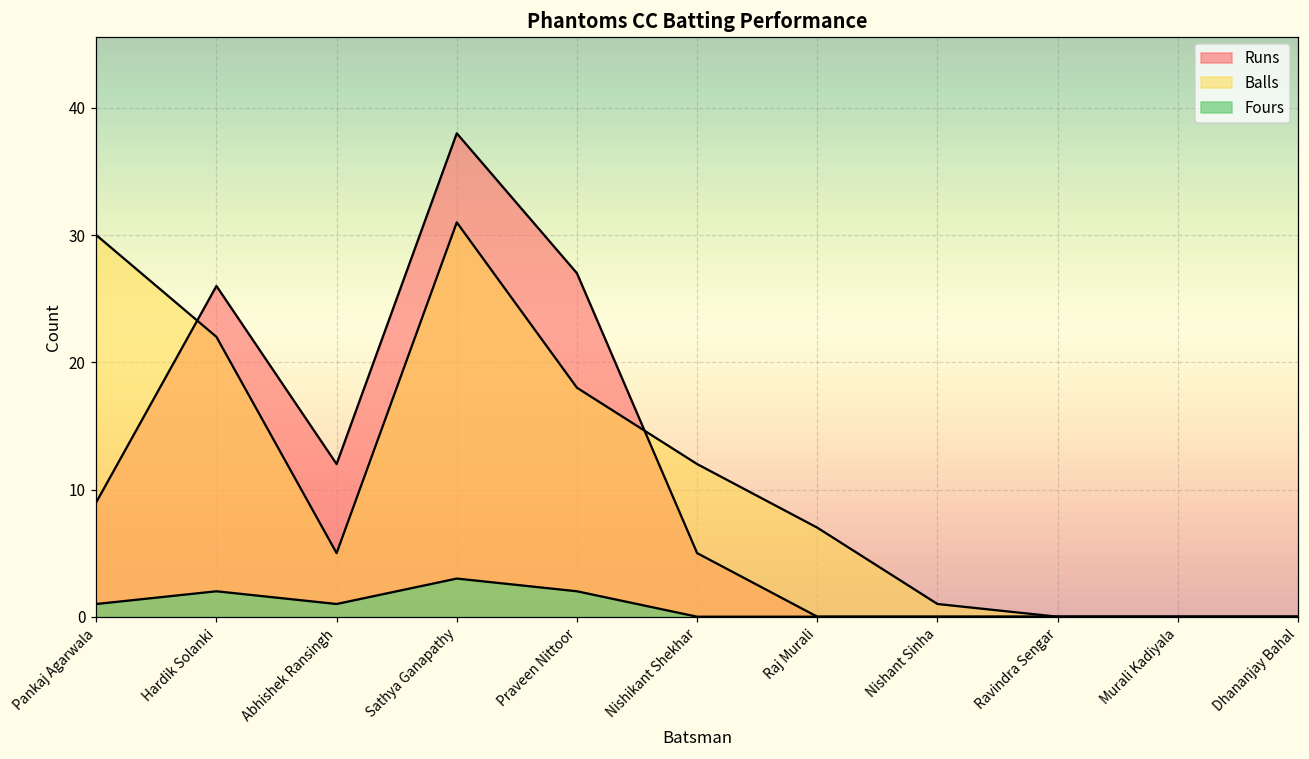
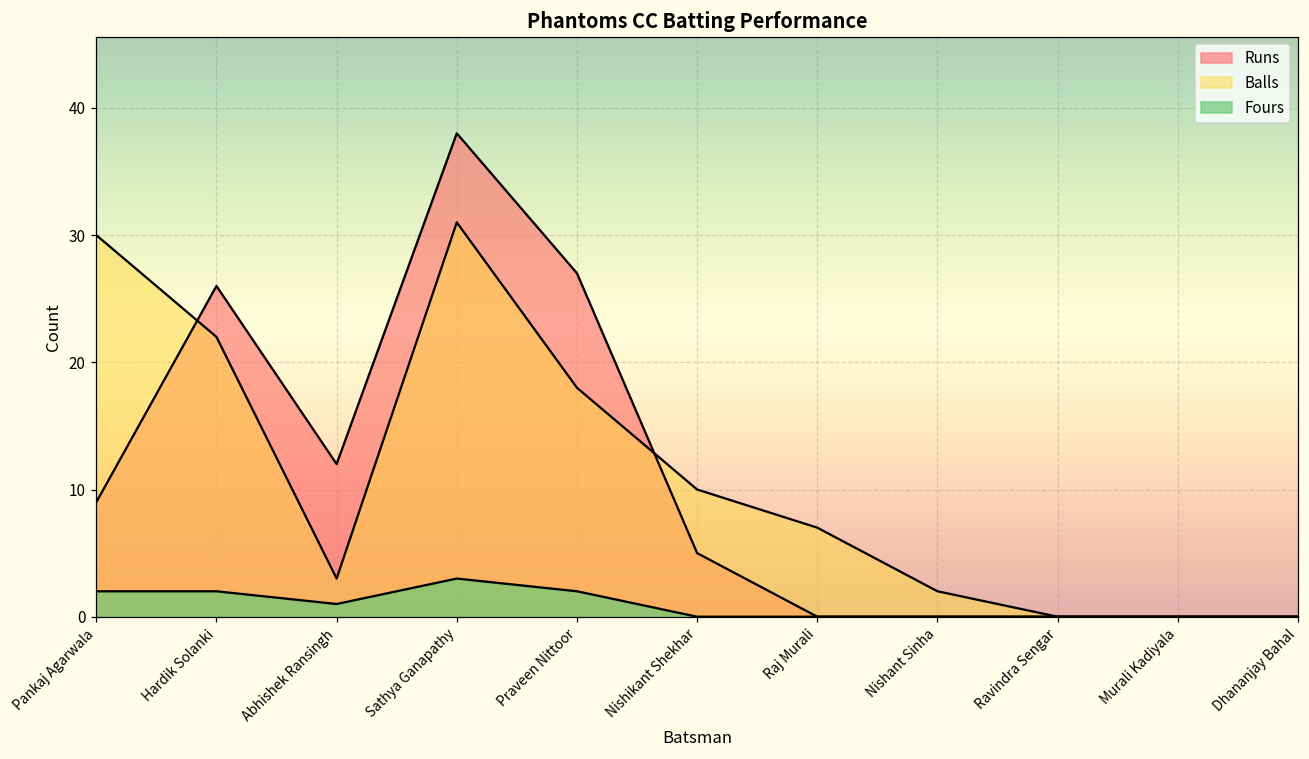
  {
    "Runs": {
      "Pankaj Agarwala": 9,
      "Hardik Solanki": 26,
      "Abhishek Ransingh": 12,
      "Sathya Ganapathy": 38,
      "Praveen Nittoor": 27,
      "Nishikant Shekhar": 5
    },
    "Balls": {
      "Pankaj Agarwala": 30,
      "Hardik Solanki": 22,
-     "Abhishek Ransingh": 5,
+     "Abhishek Ransingh": 3,
      "Sathya Ganapathy": 31,
      "Praveen Nittoor": 18,
-     "Nishikant Shekhar": 12,
+     "Nishikant Shekhar": 10,
      "Raj Murali": 7,
-     "Nishant Sinha": 1
+     "Nishant Sinha": 2
    },
    "Fours": {
-     "Pankaj Agarwala": 1,
+     "Pankaj Agarwala": 2,
      "Hardik Solanki": 2,
      "Abhishek Ransingh": 1,
      "Sathya Ganapathy": 3,
      "Praveen Nittoor": 2,
      "Nishikant Shekhar": 0
    }
  }
